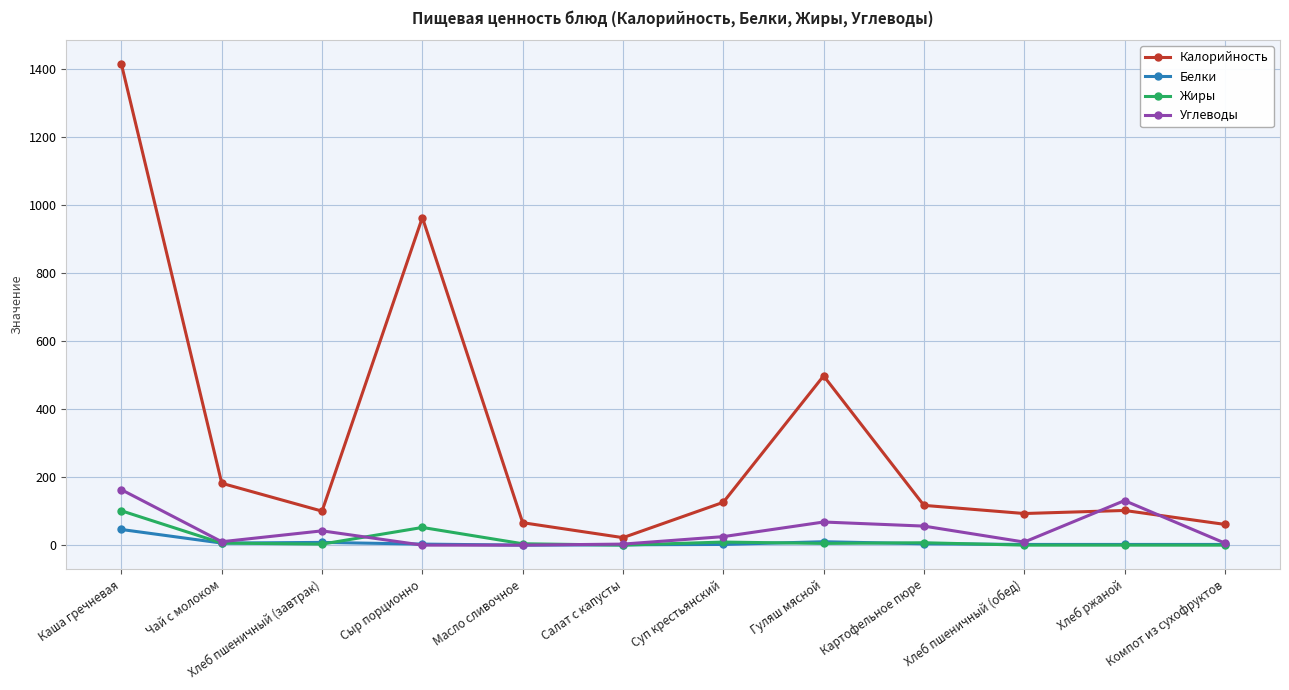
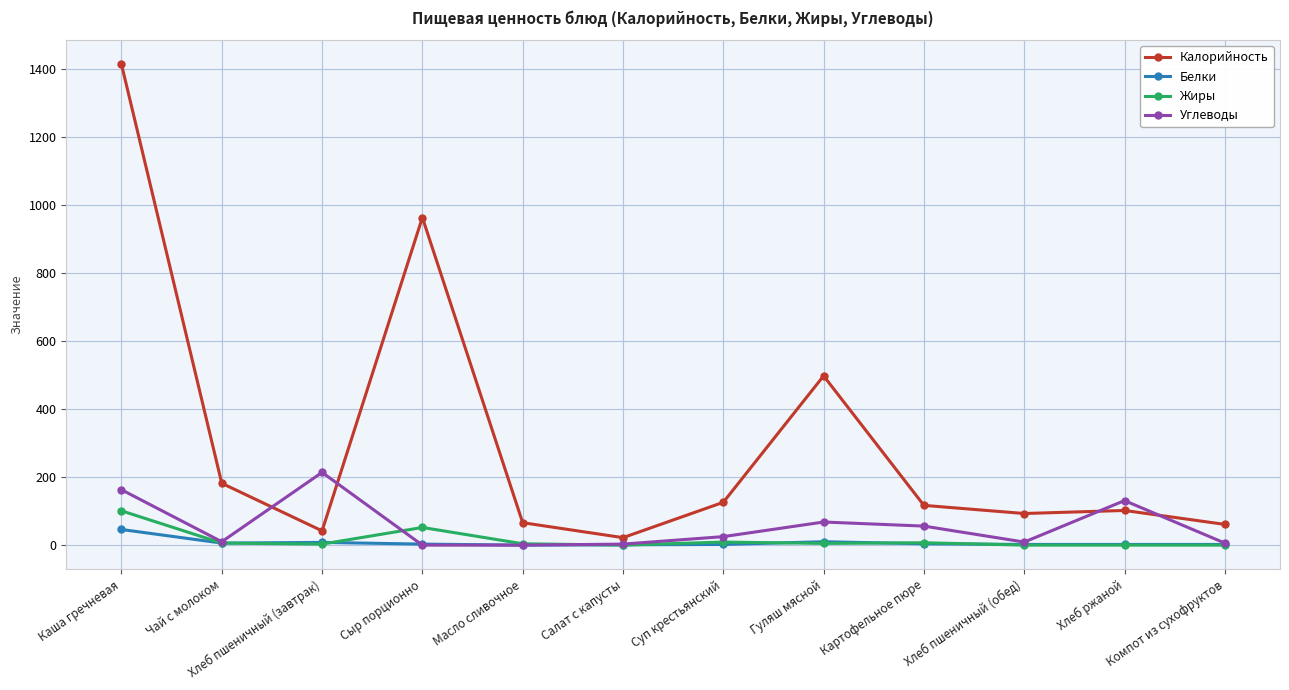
  {
    "Калорийность": {
      "Каша гречневая": 1420,
      "Чай с молоком": 180,
-     "Хлеб пшеничный (завтрак)": 100,
+     "Хлеб пшеничный (завтрак)": 40,
      "Сыр порционно": 960,
      "Масло сливочное": 70,
      "Салат с капусты": 20,
      "Суп крестьянский": 130,
      "Гуляш мясной": 500,
      "Картофельное пюре": 120,
      "Хлеб пшеничный (обед)": 90,
      "Хлеб ржаной": 100,
      "Компот из сухофруктов": 60
    },
    "Белки": {
      "Каша гречневая": 50
    },
    "Жиры": {
      "Каша гречневая": 100,
      "Сыр порционно": 50
    },
    "Углеводы": {
      "Каша гречневая": 160,
-     "Хлеб пшеничный (завтрак)": 40,
+     "Хлеб пшеничный (завтрак)": 210,
      "Суп крестьянский": 30,
      "Гуляш мясной": 70,
      "Картофельное пюре": 60,
      "Хлеб ржаной": 130
    }
  }
